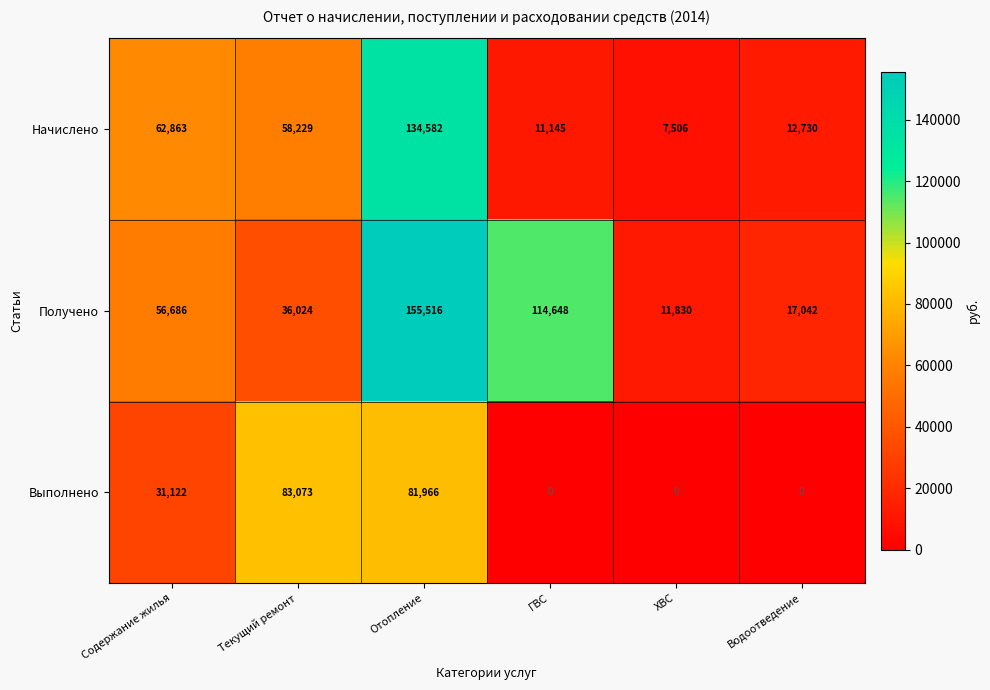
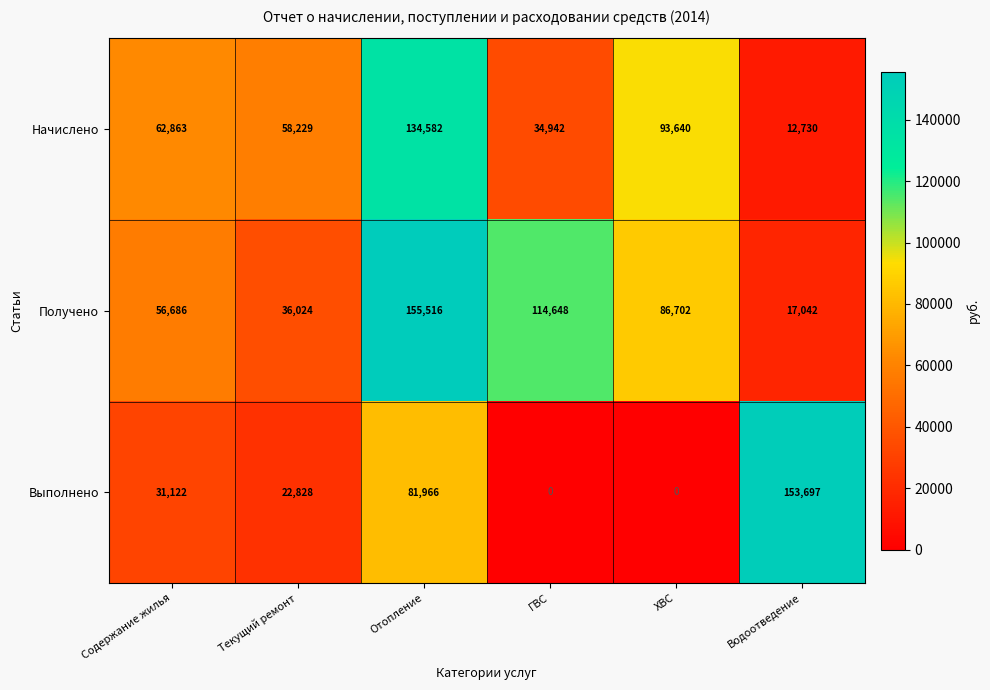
  {
    "Начислено": {
      "Содержание жилья": "62,863",
      "Текущий ремонт": "58,229",
      "Отопление": "134,582",
-     "ГВС": "11,145",
-     "ХВС": "7,506",
+     "ГВС": "34,942",
+     "ХВС": "93,640",
      "Водоотведение": "12,730"
    },
    "Получено": {
      "Содержание жилья": "56,686",
      "Текущий ремонт": "36,024",
      "Отопление": "155,516",
      "ГВС": "114,648",
-     "ХВС": "11,830",
+     "ХВС": "86,702",
      "Водоотведение": "17,042"
    },
    "Выполнено": {
      "Содержание жилья": "31,122",
-     "Текущий ремонт": "83,073",
+     "Текущий ремонт": "22,828",
      "Отопление": "81,966",
      "ГВС": "0",
      "ХВС": "0",
-     "Водоотведение": "0"
+     "Водоотведение": "153,697"
    }
  }
